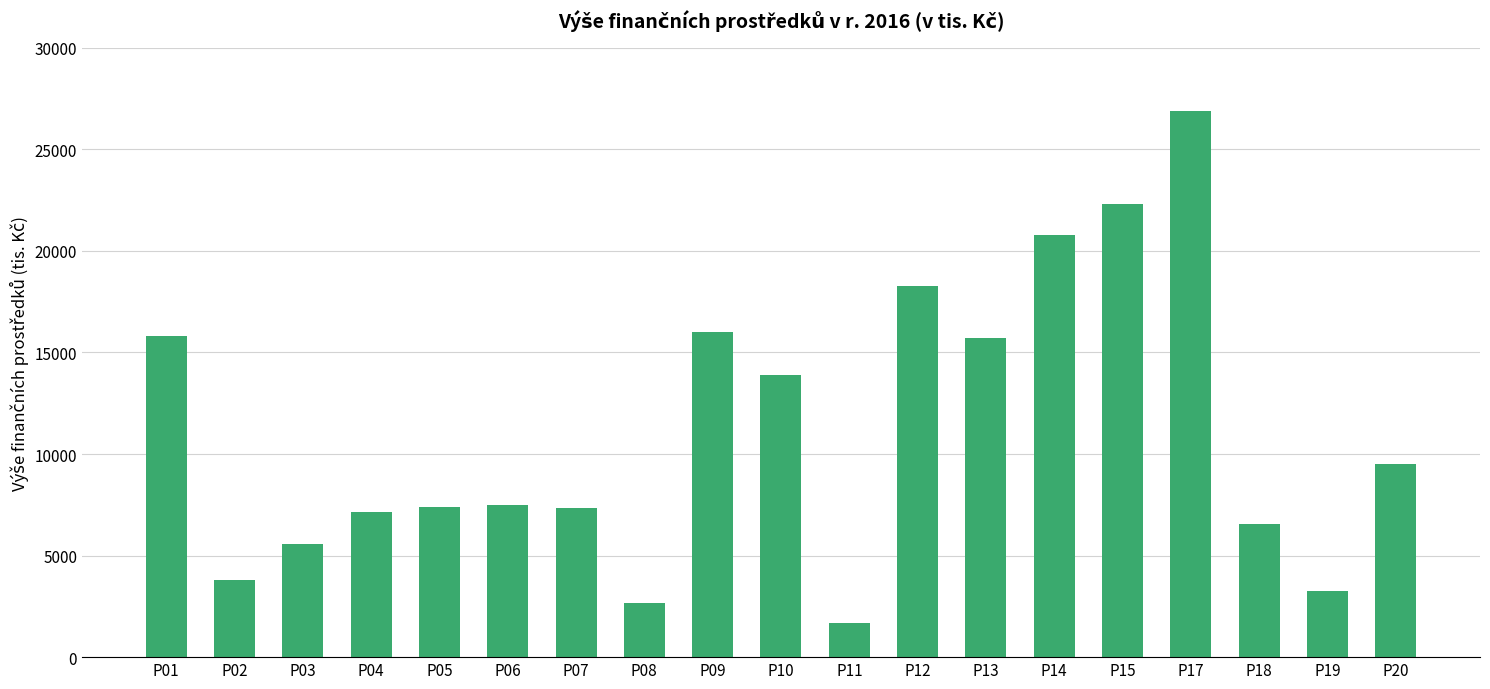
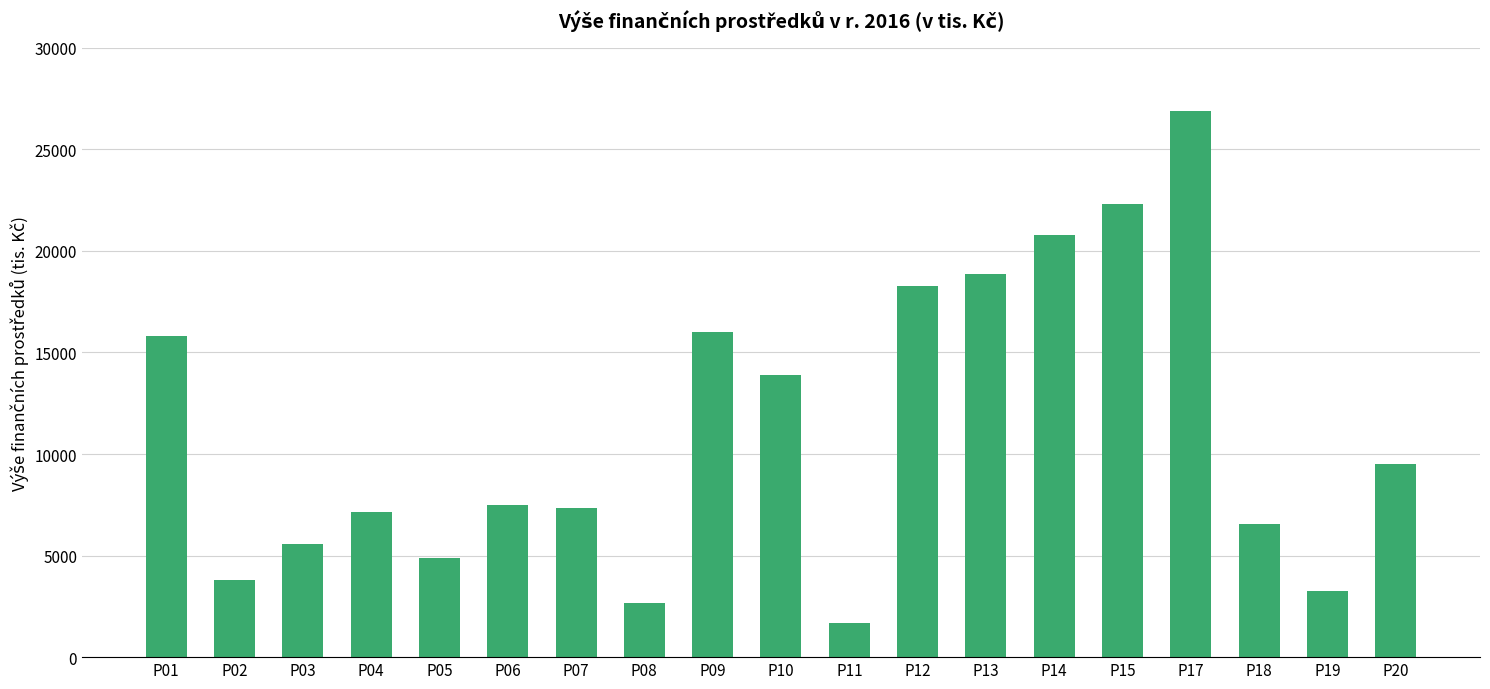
  {
    "P01": 15800,
    "P02": 3800,
    "P03": 5600,
    "P04": 7200,
-   "P05": 7400,
+   "P05": 4900,
    "P06": 7500,
    "P07": 7300,
    "P08": 2600,
    "P09": 16000,
    "P10": 13900,
    "P11": 1700,
    "P12": 18300,
-   "P13": 15700,
+   "P13": 18900,
    "P14": 20800,
    "P15": 22300,
    "P17": 26900,
    "P18": 6500,
    "P19": 3300,
    "P20": 9500
  }
